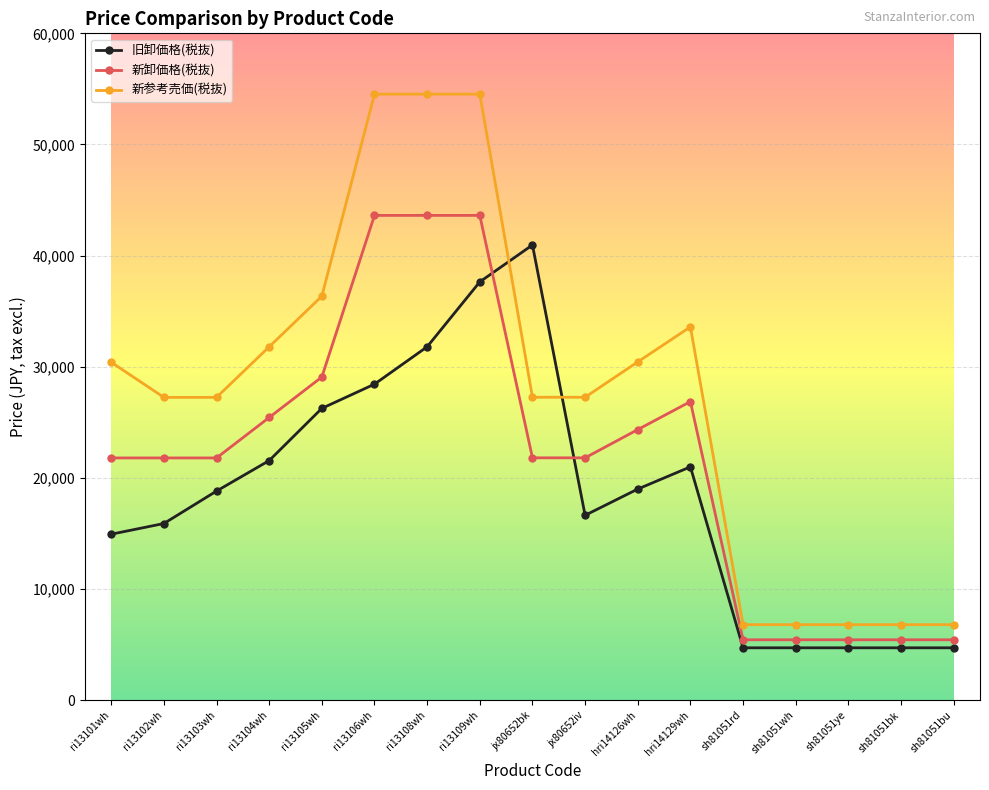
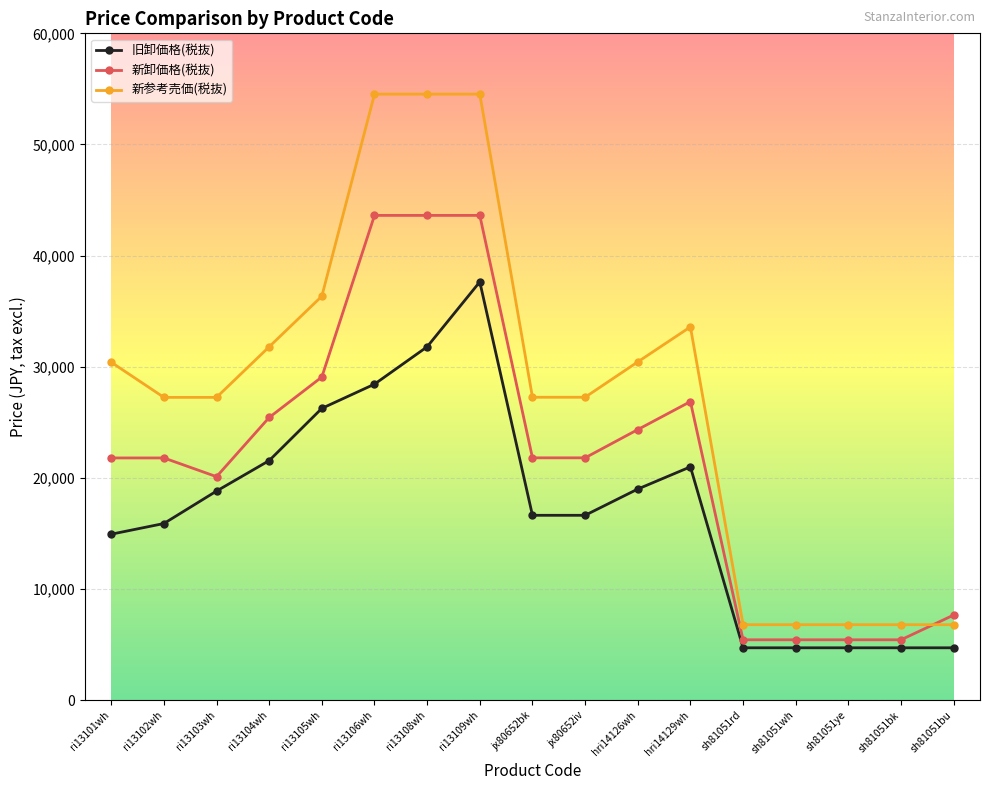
  {
    "旧卸価格(税抜)": {
      "ri13101wh": "14,900",
      "ri13102wh": "15,900",
      "ri13103wh": "18,800",
      "ri13104wh": "21,600",
      "ri13105wh": "26,300",
      "ri13106wh": "28,400",
      "ri13108wh": "31,800",
      "ri13109wh": "37,600",
-     "jx80652bk": "41,000",
+     "jx80652bk": "16,600",
      "jx80652iv": "16,600",
      "hri14126wh": "19,000",
      "hri14129wh": "21,000",
      "sh81051rd": "4,700",
      "sh81051wh": "4,700",
      "sh81051ye": "4,700",
      "sh81051bk": "4,700",
      "sh81051bu": "4,700"
    },
    "新卸価格(税抜)": {
      "ri13101wh": "21,800",
      "ri13102wh": "21,800",
-     "ri13103wh": "21,800",
+     "ri13103wh": "20,100",
      "ri13104wh": "25,400",
      "ri13105wh": "29,100",
      "ri13106wh": "43,600",
      "ri13108wh": "43,600",
      "ri13109wh": "43,600",
      "jx80652bk": "21,800",
      "jx80652iv": "21,800",
      "hri14126wh": "24,400",
      "hri14129wh": "26,900",
      "sh81051rd": "5,400",
      "sh81051wh": "5,400",
      "sh81051ye": "5,400",
      "sh81051bk": "5,400",
-     "sh81051bu": "5,400"
+     "sh81051bu": "7,700"
    },
    "新参考売価(税抜)": {
      "ri13101wh": "30,400",
      "ri13102wh": "27,300",
      "ri13103wh": "27,300",
      "ri13104wh": "31,800",
      "ri13105wh": "36,400",
      "ri13106wh": "54,500",
      "ri13108wh": "54,500",
      "ri13109wh": "54,500",
      "jx80652bk": "27,300",
      "jx80652iv": "27,300",
      "hri14126wh": "30,400",
      "hri14129wh": "33,600",
      "sh81051rd": "6,800",
      "sh81051wh": "6,800",
      "sh81051ye": "6,800",
      "sh81051bk": "6,800",
      "sh81051bu": "6,800"
    }
  }
